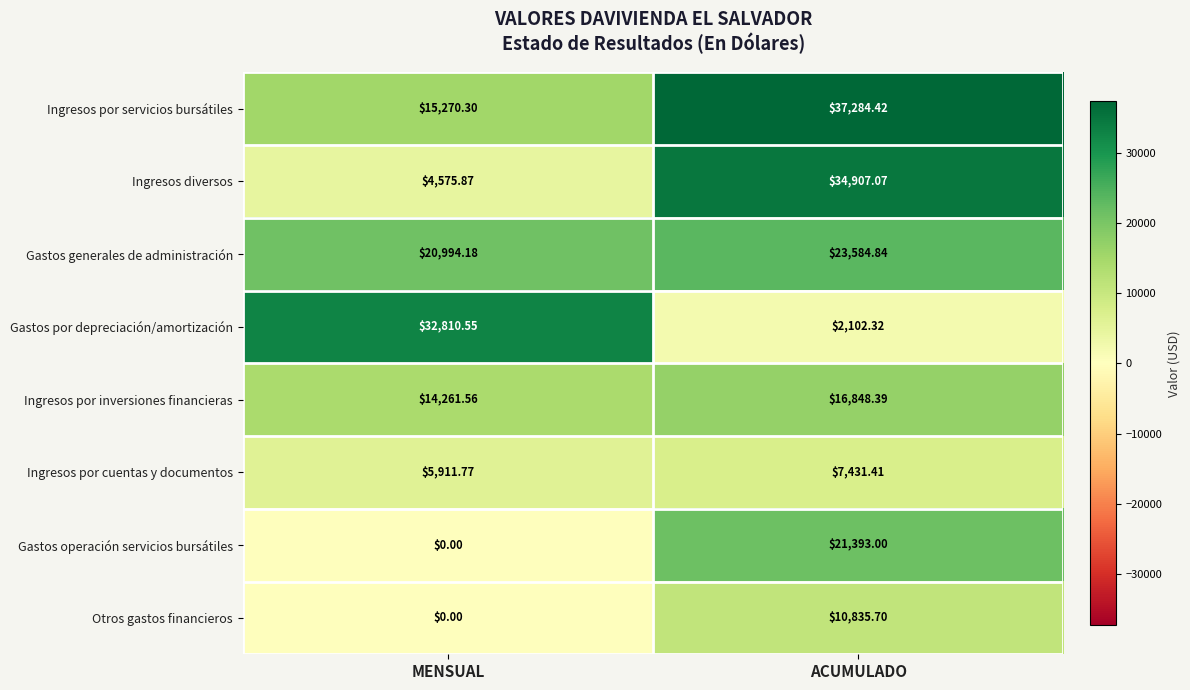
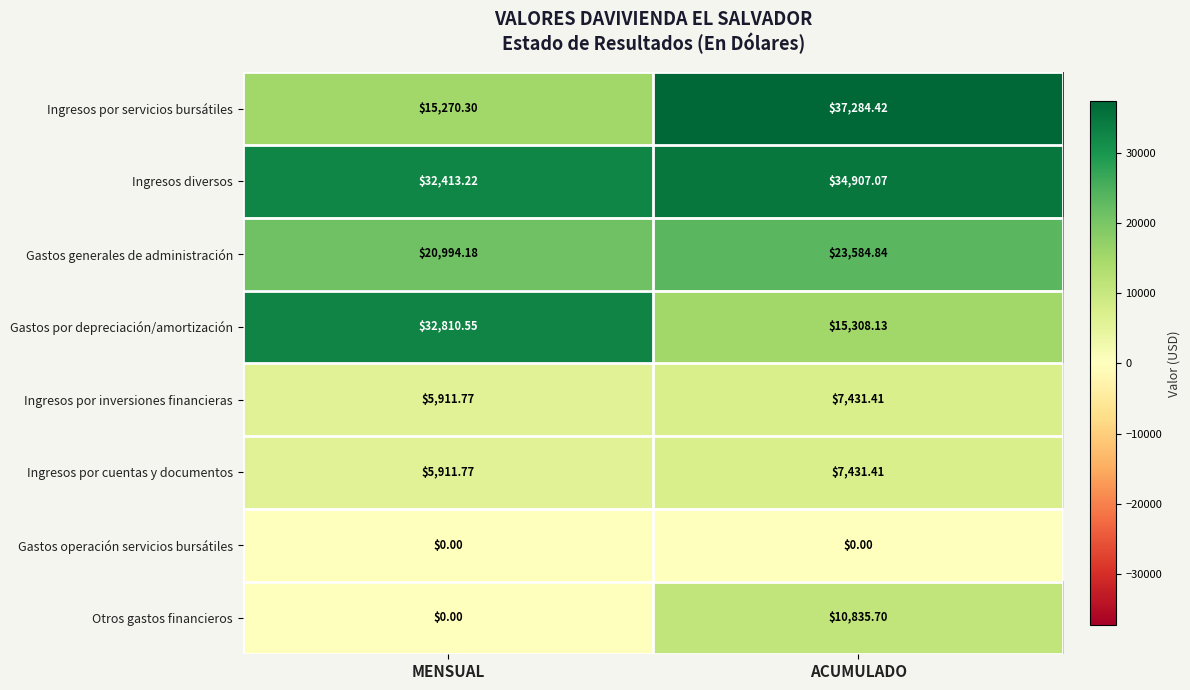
  {
    "Ingresos por servicios bursátiles": {
      "MENSUAL": "$15,270.30",
      "ACUMULADO": "$37,284.42"
    },
    "Ingresos diversos": {
-     "MENSUAL": "$4,575.87",
+     "MENSUAL": "$32,413.22",
      "ACUMULADO": "$34,907.07"
    },
    "Gastos generales de administración": {
      "MENSUAL": "$20,994.18",
      "ACUMULADO": "$23,584.84"
    },
    "Gastos por depreciación/amortización": {
      "MENSUAL": "$32,810.55",
-     "ACUMULADO": "$2,102.32"
+     "ACUMULADO": "$15,308.13"
    },
    "Ingresos por inversiones financieras": {
-     "MENSUAL": "$14,261.56",
-     "ACUMULADO": "$16,848.39"
+     "MENSUAL": "$5,911.77",
+     "ACUMULADO": "$7,431.41"
    },
    "Ingresos por cuentas y documentos": {
      "MENSUAL": "$5,911.77",
      "ACUMULADO": "$7,431.41"
    },
    "Gastos operación servicios bursátiles": {
      "MENSUAL": "$0.00",
-     "ACUMULADO": "$21,393.00"
+     "ACUMULADO": "$0.00"
    },
    "Otros gastos financieros": {
      "MENSUAL": "$0.00",
      "ACUMULADO": "$10,835.70"
    }
  }
